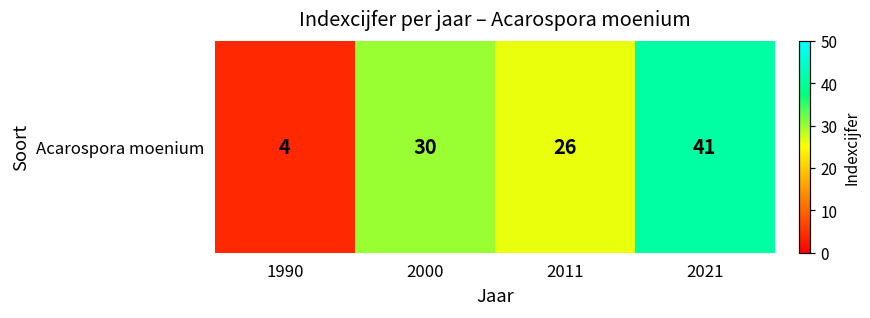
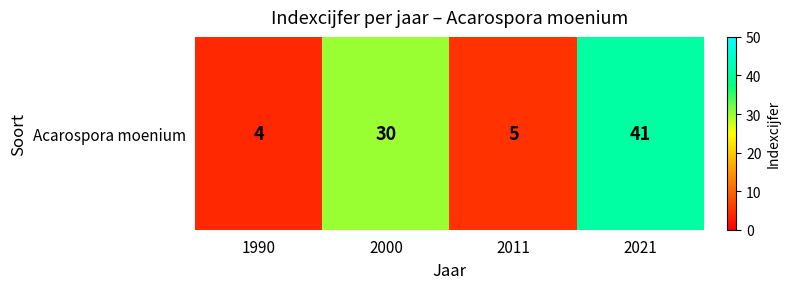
  {
    "Acarospora moenium": {
      "1990": 4,
      "2000": 30,
-     "2011": 26,
+     "2011": 5,
      "2021": 41
    }
  }
